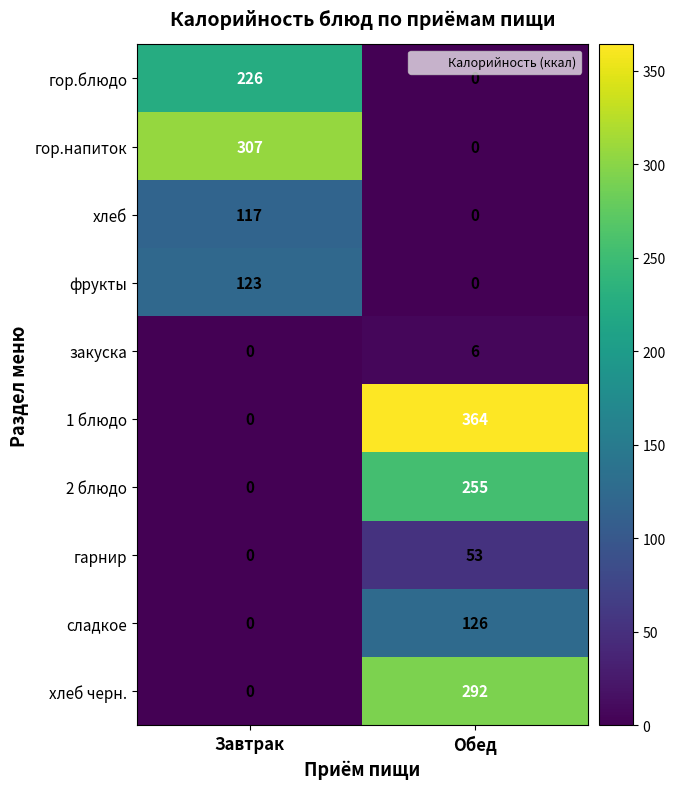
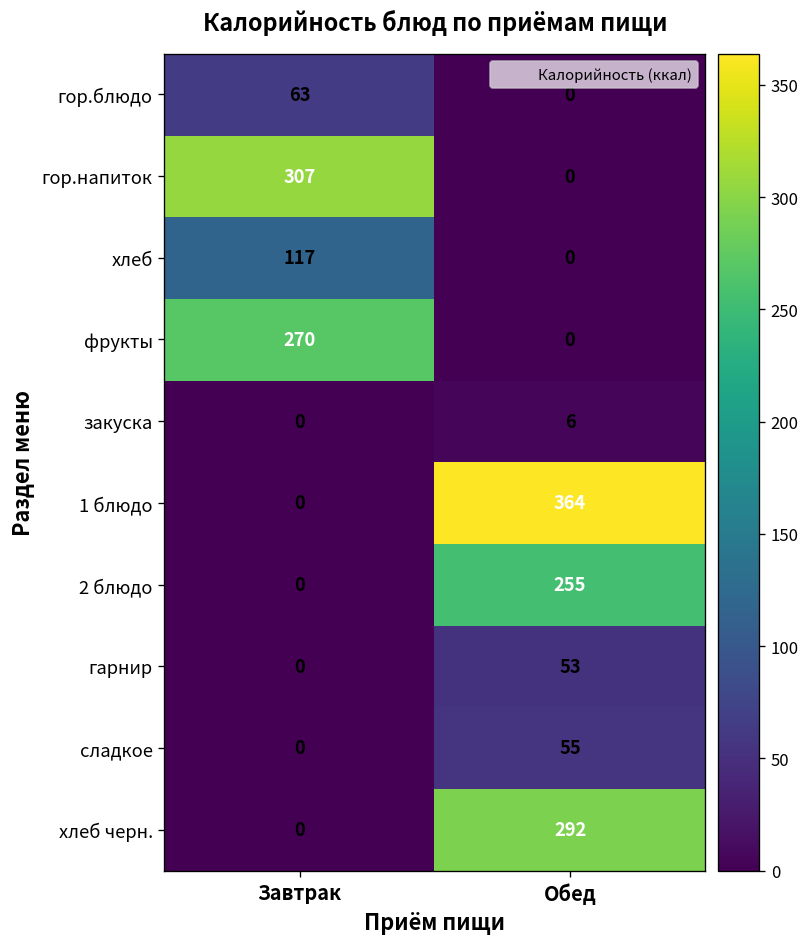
  {
    "гор.блюдо": {
-     "Завтрак": 226
+     "Завтрак": 63
    },
    "гор.напиток": {
      "Завтрак": 307,
      "Обед": 0
    },
    "хлеб": {
      "Завтрак": 117,
      "Обед": 0
    },
    "фрукты": {
-     "Завтрак": 123,
+     "Завтрак": 270,
      "Обед": 0
    },
    "закуска": {
      "Завтрак": 0,
      "Обед": 6
    },
    "1 блюдо": {
      "Завтрак": 0,
      "Обед": 364
    },
    "2 блюдо": {
      "Завтрак": 0,
      "Обед": 255
    },
    "гарнир": {
      "Завтрак": 0,
      "Обед": 53
    },
    "сладкое": {
      "Завтрак": 0,
-     "Обед": 126
+     "Обед": 55
    },
    "хлеб черн.": {
      "Завтрак": 0,
      "Обед": 292
    }
  }
